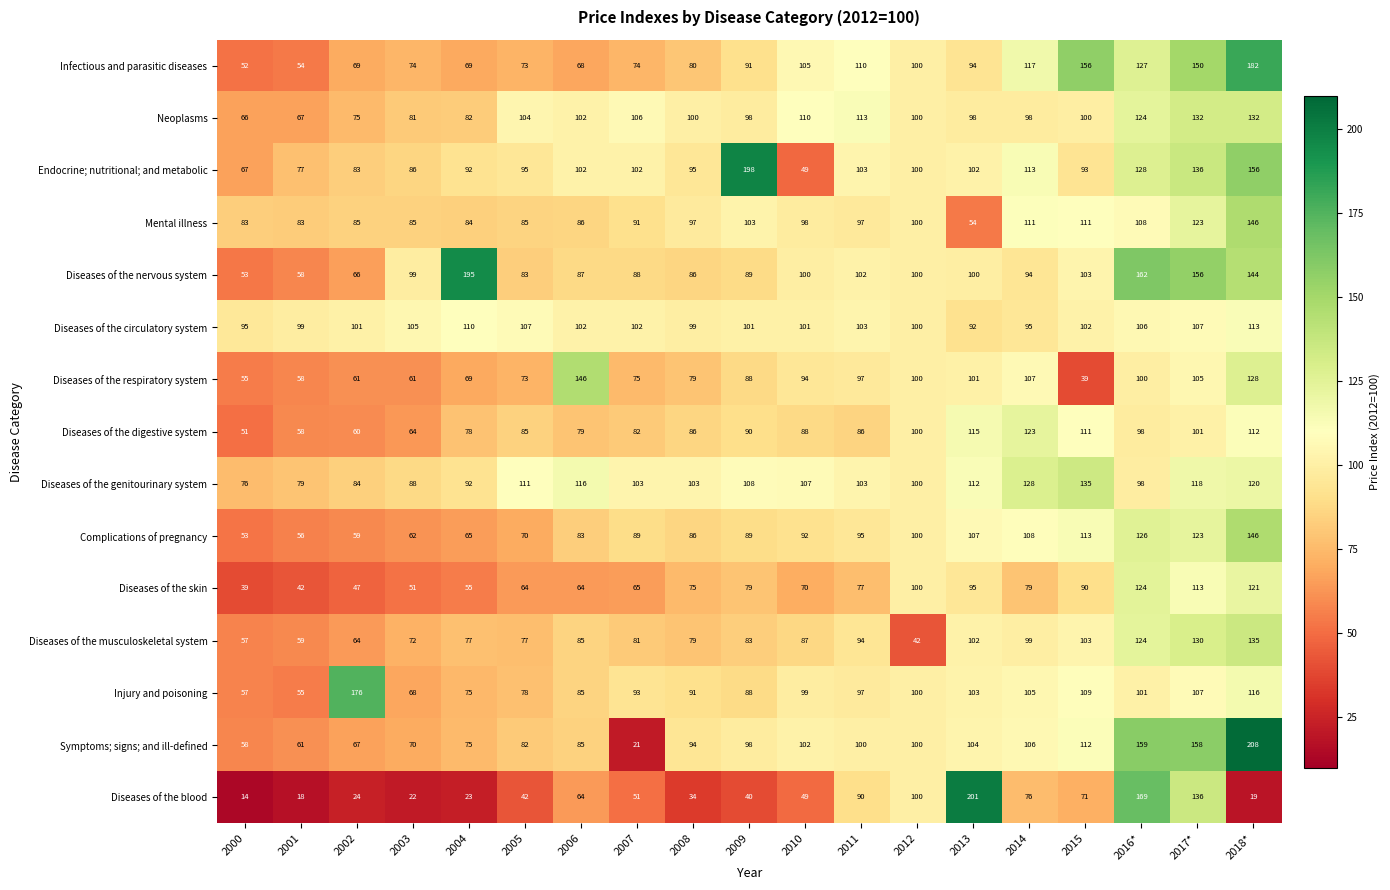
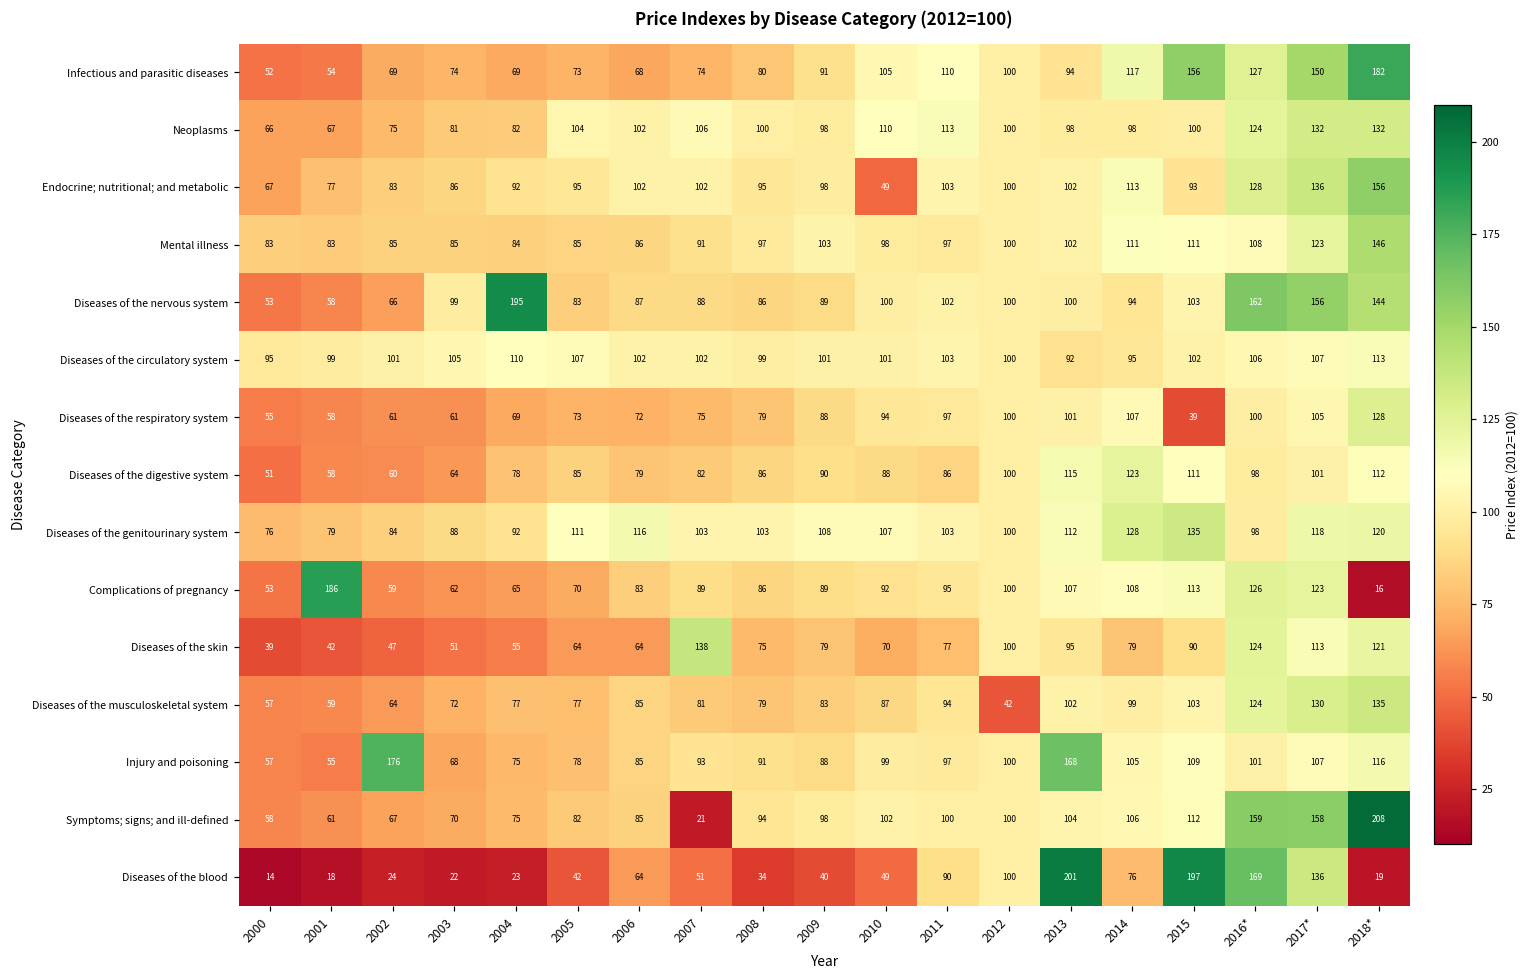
  {
    "Endocrine; nutritional; and metabolic": {
      "2000": 67,
      "2001": 77,
      "2002": 83,
      "2003": 86,
      "2004": 92,
      "2005": 95,
      "2006": 102,
      "2007": 102,
      "2008": 95,
-     "2009": 198,
+     "2009": 98,
      "2010": 49,
      "2011": 103,
      "2012": 100,
      "2013": 102,
      "2014": 113,
      "2015": 93,
      "2016*": 128,
      "2017*": 136,
      "2018*": 156
    },
    "Mental illness": {
      "2000": 83,
      "2001": 83,
      "2002": 85,
      "2003": 85,
      "2004": 84,
      "2005": 85,
      "2006": 86,
      "2007": 91,
      "2008": 97,
      "2009": 103,
      "2010": 98,
      "2011": 97,
      "2012": 100,
-     "2013": 54,
+     "2013": 102,
      "2014": 111,
      "2015": 111,
      "2016*": 108,
      "2017*": 123,
      "2018*": 146
    },
    "Diseases of the respiratory system": {
      "2000": 55,
      "2001": 58,
      "2002": 61,
      "2003": 61,
      "2004": 69,
      "2005": 73,
-     "2006": 146,
+     "2006": 72,
      "2007": 75,
      "2008": 79,
      "2009": 88,
      "2010": 94,
      "2011": 97,
      "2012": 100,
      "2013": 101,
      "2014": 107,
      "2015": 39,
      "2016*": 100,
      "2017*": 105,
      "2018*": 128
    },
    "Complications of pregnancy": {
      "2000": 53,
-     "2001": 56,
+     "2001": 186,
      "2002": 59,
      "2003": 62,
      "2004": 65,
      "2005": 70,
      "2006": 83,
      "2007": 89,
      "2008": 86,
      "2009": 89,
      "2010": 92,
      "2011": 95,
      "2012": 100,
      "2013": 107,
      "2014": 108,
      "2015": 113,
      "2016*": 126,
      "2017*": 123,
-     "2018*": 146
+     "2018*": 16
    },
    "Diseases of the skin": {
      "2000": 39,
      "2001": 42,
      "2002": 47,
      "2003": 51,
      "2004": 55,
      "2005": 64,
      "2006": 64,
-     "2007": 65,
+     "2007": 138,
      "2008": 75,
      "2009": 79,
      "2010": 70,
      "2011": 77,
      "2012": 100,
      "2013": 95,
      "2014": 79,
      "2015": 90,
      "2016*": 124,
      "2017*": 113,
      "2018*": 121
    },
    "Injury and poisoning": {
      "2000": 57,
      "2001": 55,
      "2002": 176,
      "2003": 68,
      "2004": 75,
      "2005": 78,
      "2006": 85,
      "2007": 93,
      "2008": 91,
      "2009": 88,
      "2010": 99,
      "2011": 97,
      "2012": 100,
-     "2013": 103,
+     "2013": 168,
      "2014": 105,
      "2015": 109,
      "2016*": 101,
      "2017*": 107,
      "2018*": 116
    },
    "Diseases of the blood": {
      "2000": 14,
      "2001": 18,
      "2002": 24,
      "2003": 22,
      "2004": 23,
      "2005": 42,
      "2006": 64,
      "2007": 51,
      "2008": 34,
      "2009": 40,
      "2010": 49,
      "2011": 90,
      "2012": 100,
      "2013": 201,
      "2014": 76,
-     "2015": 71,
+     "2015": 197,
      "2016*": 169,
      "2017*": 136,
      "2018*": 19
    }
  }
